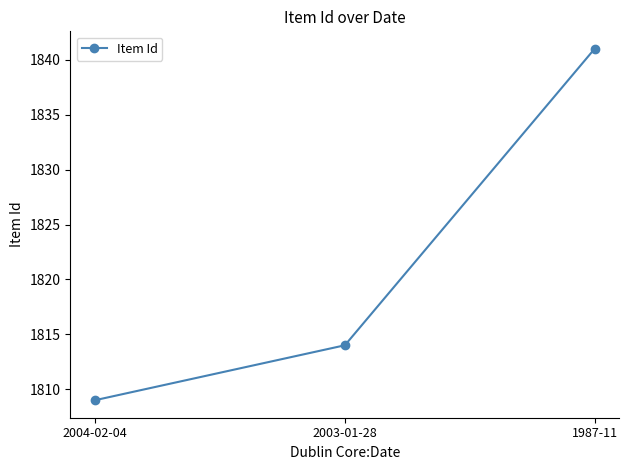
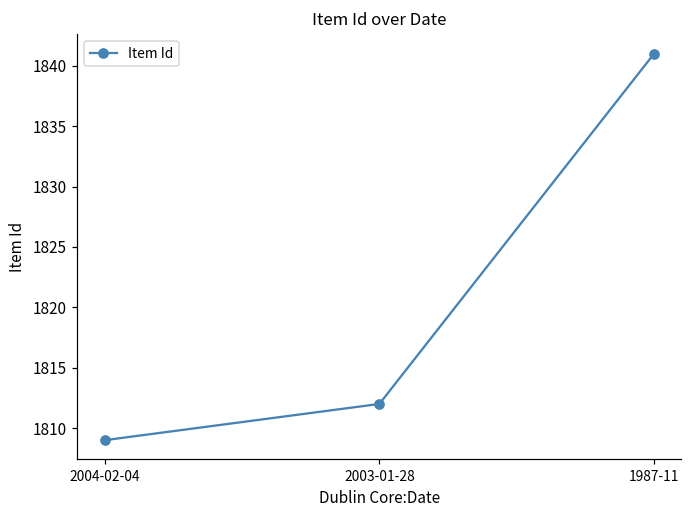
  {
    "2004-02-04": 1809,
-   "2003-01-28": 1814,
+   "2003-01-28": 1812,
    "1987-11": 1841
  }
